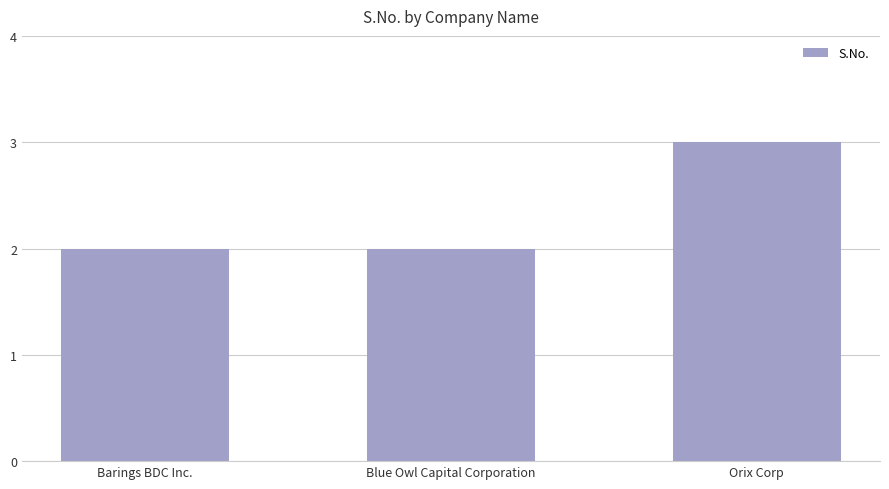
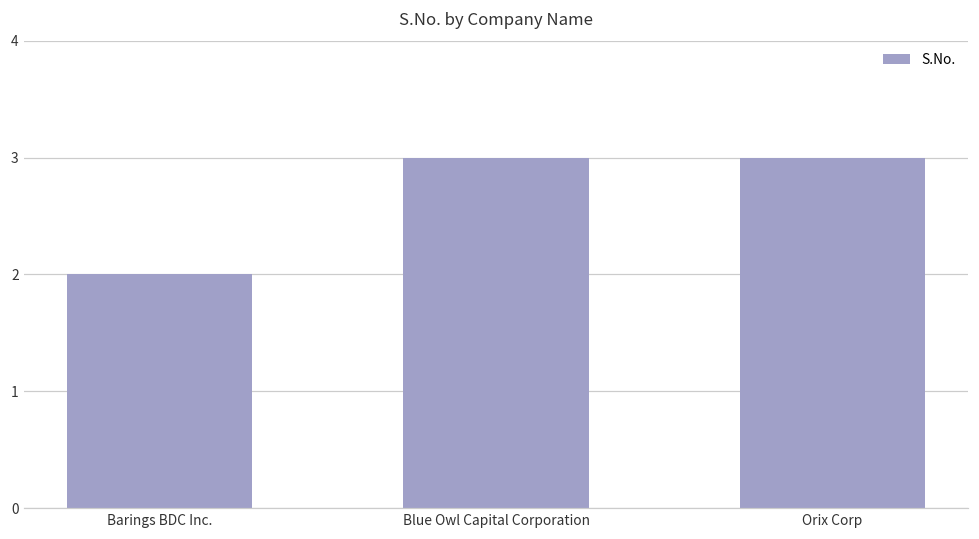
  {
    "Barings BDC Inc.": 2,
-   "Blue Owl Capital Corporation": 2,
+   "Blue Owl Capital Corporation": 3,
    "Orix Corp": 3
  }
